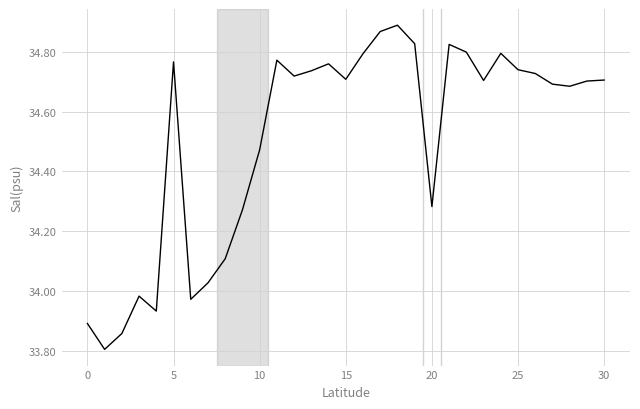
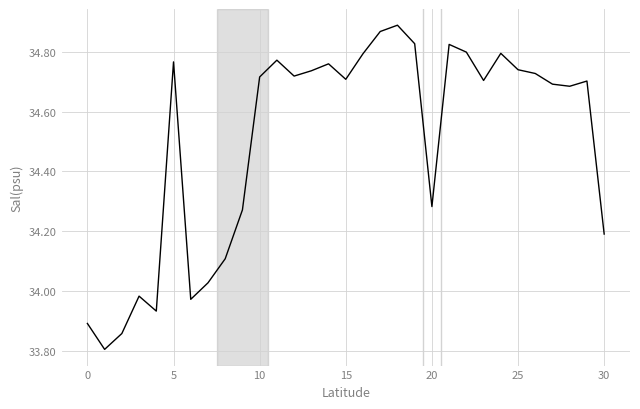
  {
    "0": 33.89,
    "5": 34.77,
-   "10": 34.47,
+   "10": 34.72,
    "15": 34.71,
    "20": 34.28,
    "25": 34.74,
-   "30": 34.71
+   "30": 34.19
  }
